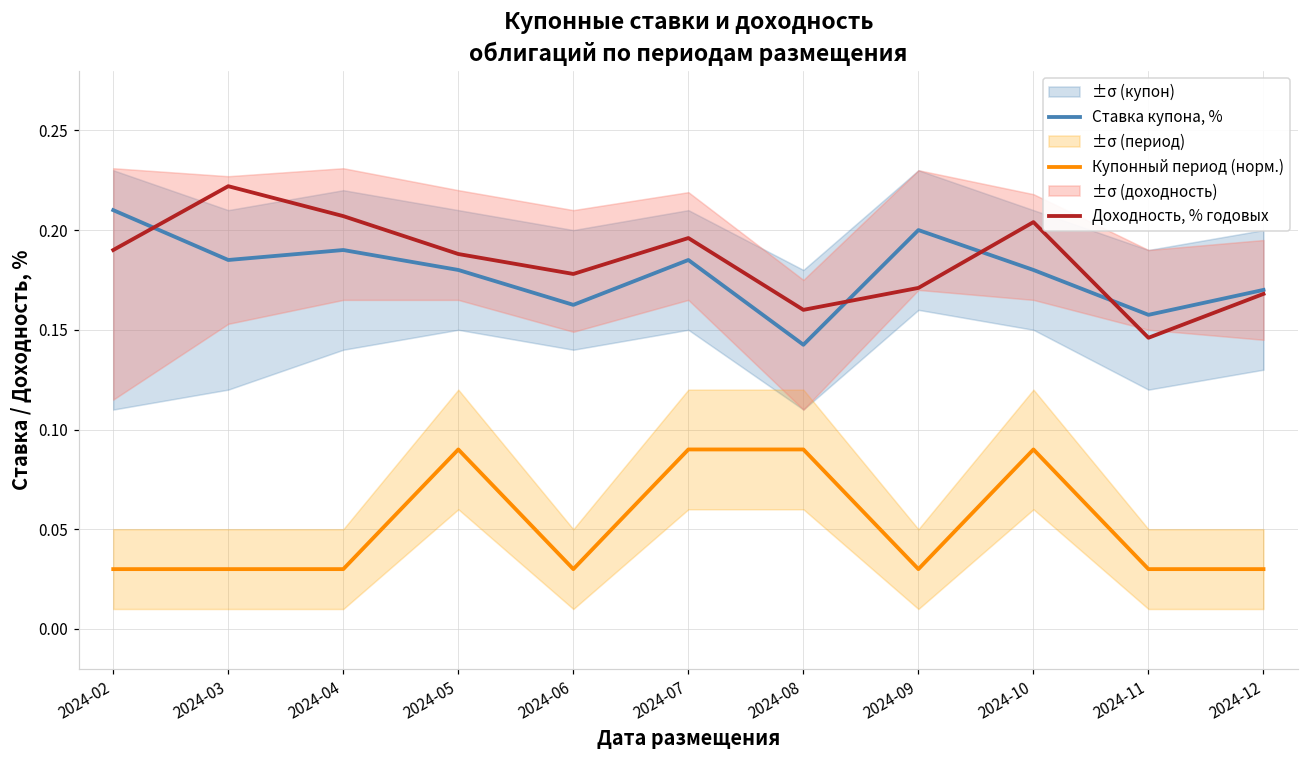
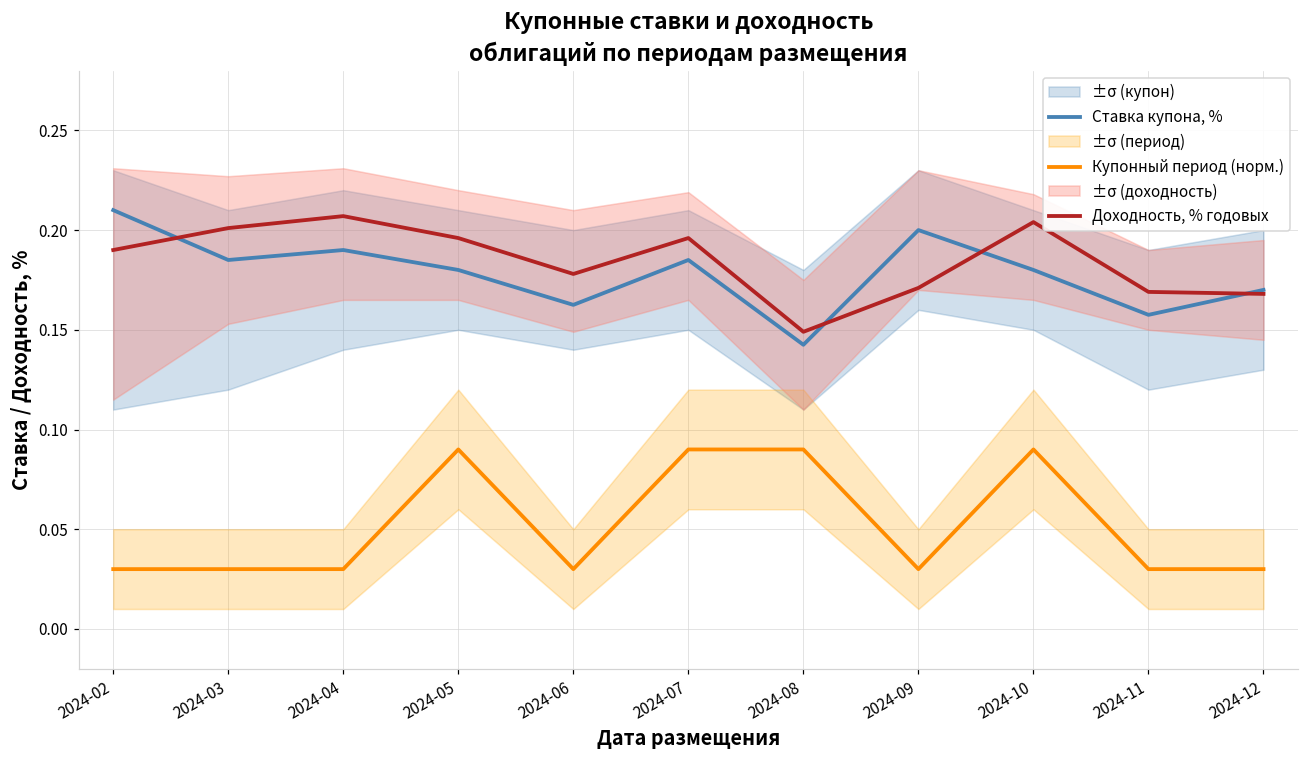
  {
    "Доходность, % годовых": {
      "2024-02": 0.190,
-     "2024-03": 0.222,
+     "2024-03": 0.201,
      "2024-04": 0.207,
-     "2024-05": 0.188,
+     "2024-05": 0.196,
      "2024-06": 0.178,
      "2024-07": 0.196,
-     "2024-08": 0.160,
+     "2024-08": 0.149,
      "2024-09": 0.171,
      "2024-10": 0.204,
-     "2024-11": 0.146,
+     "2024-11": 0.169,
      "2024-12": 0.168
    }
  }
